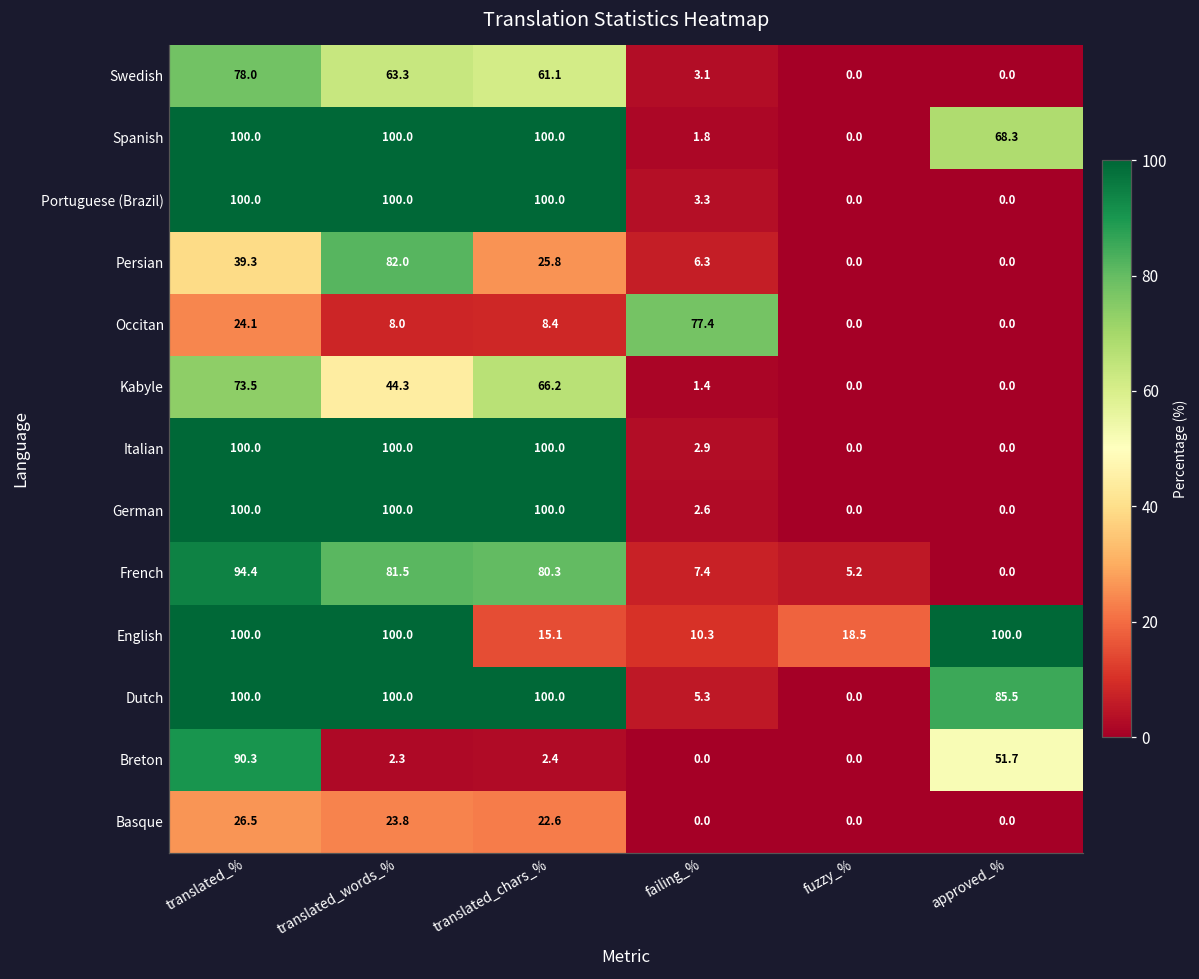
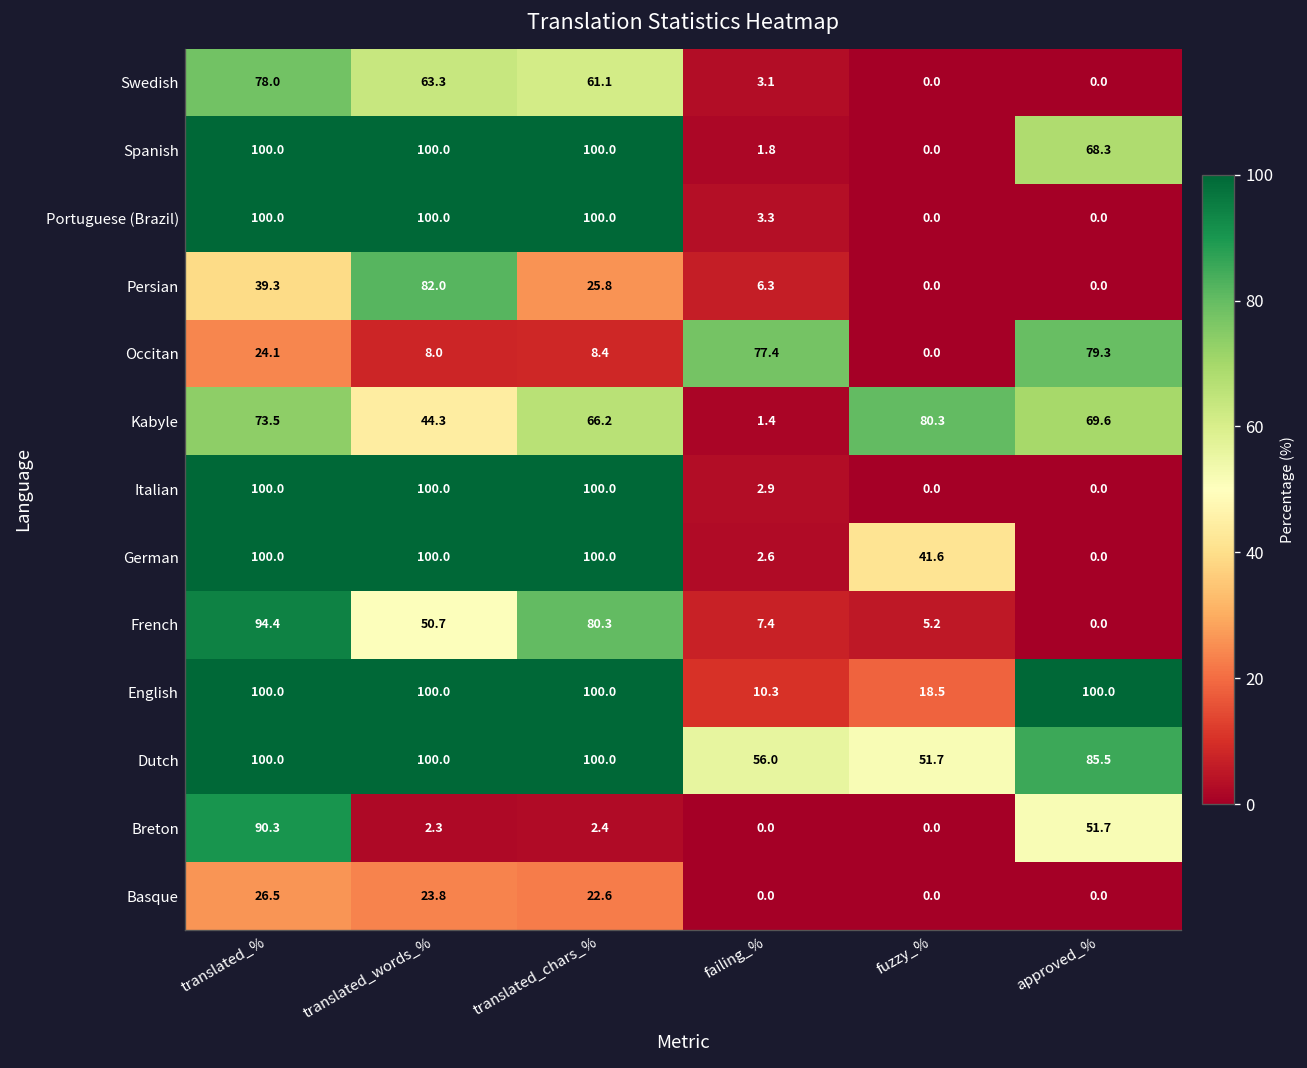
  {
    "Swedish": {
      "translated_%": 78.0,
      "translated_words_%": 63.3,
      "translated_chars_%": 61.1,
      "failing_%": 3.1,
      "fuzzy_%": 0.0,
      "approved_%": 0.0
    },
    "Spanish": {
      "translated_%": 100.0,
      "translated_words_%": 100.0,
      "translated_chars_%": 100.0,
      "failing_%": 1.8,
      "fuzzy_%": 0.0,
      "approved_%": 68.3
    },
    "Portuguese (Brazil)": {
      "translated_%": 100.0,
      "translated_words_%": 100.0,
      "translated_chars_%": 100.0,
      "failing_%": 3.3,
      "fuzzy_%": 0.0,
      "approved_%": 0.0
    },
    "Persian": {
      "translated_%": 39.3,
      "translated_words_%": 82.0,
      "translated_chars_%": 25.8,
      "failing_%": 6.3,
      "fuzzy_%": 0.0,
      "approved_%": 0.0
    },
    "Occitan": {
      "translated_%": 24.1,
      "translated_words_%": 8.0,
      "translated_chars_%": 8.4,
      "failing_%": 77.4,
      "fuzzy_%": 0.0,
-     "approved_%": 0.0
+     "approved_%": 79.3
    },
    "Kabyle": {
      "translated_%": 73.5,
      "translated_words_%": 44.3,
      "translated_chars_%": 66.2,
      "failing_%": 1.4,
-     "fuzzy_%": 0.0,
-     "approved_%": 0.0
+     "fuzzy_%": 80.3,
+     "approved_%": 69.6
    },
    "Italian": {
      "translated_%": 100.0,
      "translated_words_%": 100.0,
      "translated_chars_%": 100.0,
      "failing_%": 2.9,
      "fuzzy_%": 0.0,
      "approved_%": 0.0
    },
    "German": {
      "translated_%": 100.0,
      "translated_words_%": 100.0,
      "translated_chars_%": 100.0,
      "failing_%": 2.6,
-     "fuzzy_%": 0.0,
+     "fuzzy_%": 41.6,
      "approved_%": 0.0
    },
    "French": {
      "translated_%": 94.4,
-     "translated_words_%": 81.5,
+     "translated_words_%": 50.7,
      "translated_chars_%": 80.3,
      "failing_%": 7.4,
      "fuzzy_%": 5.2,
      "approved_%": 0.0
    },
    "English": {
      "translated_%": 100.0,
      "translated_words_%": 100.0,
-     "translated_chars_%": 15.1,
+     "translated_chars_%": 100.0,
      "failing_%": 10.3,
      "fuzzy_%": 18.5,
      "approved_%": 100.0
    },
    "Dutch": {
      "translated_%": 100.0,
      "translated_words_%": 100.0,
      "translated_chars_%": 100.0,
-     "failing_%": 5.3,
-     "fuzzy_%": 0.0,
+     "failing_%": 56.0,
+     "fuzzy_%": 51.7,
      "approved_%": 85.5
    },
    "Breton": {
      "translated_%": 90.3,
      "translated_words_%": 2.3,
      "translated_chars_%": 2.4,
      "failing_%": 0.0,
      "fuzzy_%": 0.0,
      "approved_%": 51.7
    },
    "Basque": {
      "translated_%": 26.5,
      "translated_words_%": 23.8,
      "translated_chars_%": 22.6,
      "failing_%": 0.0,
      "fuzzy_%": 0.0,
      "approved_%": 0.0
    }
  }
